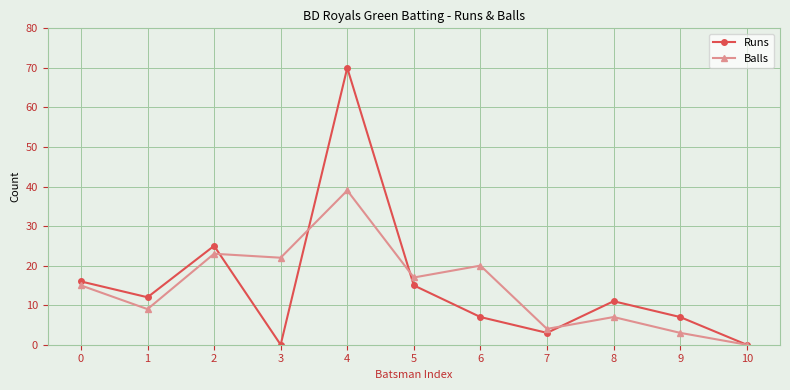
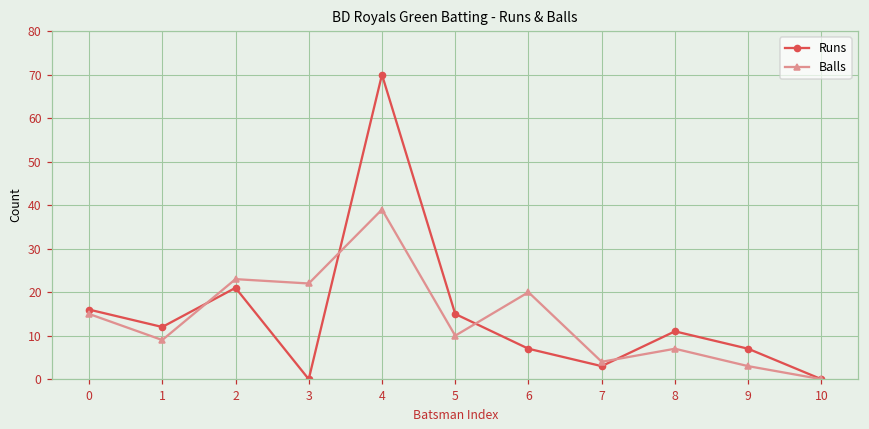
  {
    "Runs": {
      "0": 16,
      "1": 12,
-     "2": 25,
+     "2": 21,
      "3": 0,
      "4": 70,
      "5": 15,
      "6": 7,
      "7": 3,
      "8": 11,
      "9": 7
    },
    "Balls": {
      "0": 15,
      "1": 9,
      "2": 23,
      "3": 22,
      "4": 39,
-     "5": 17,
+     "5": 10,
      "6": 20,
      "7": 4,
      "8": 7,
      "9": 3
    }
  }
